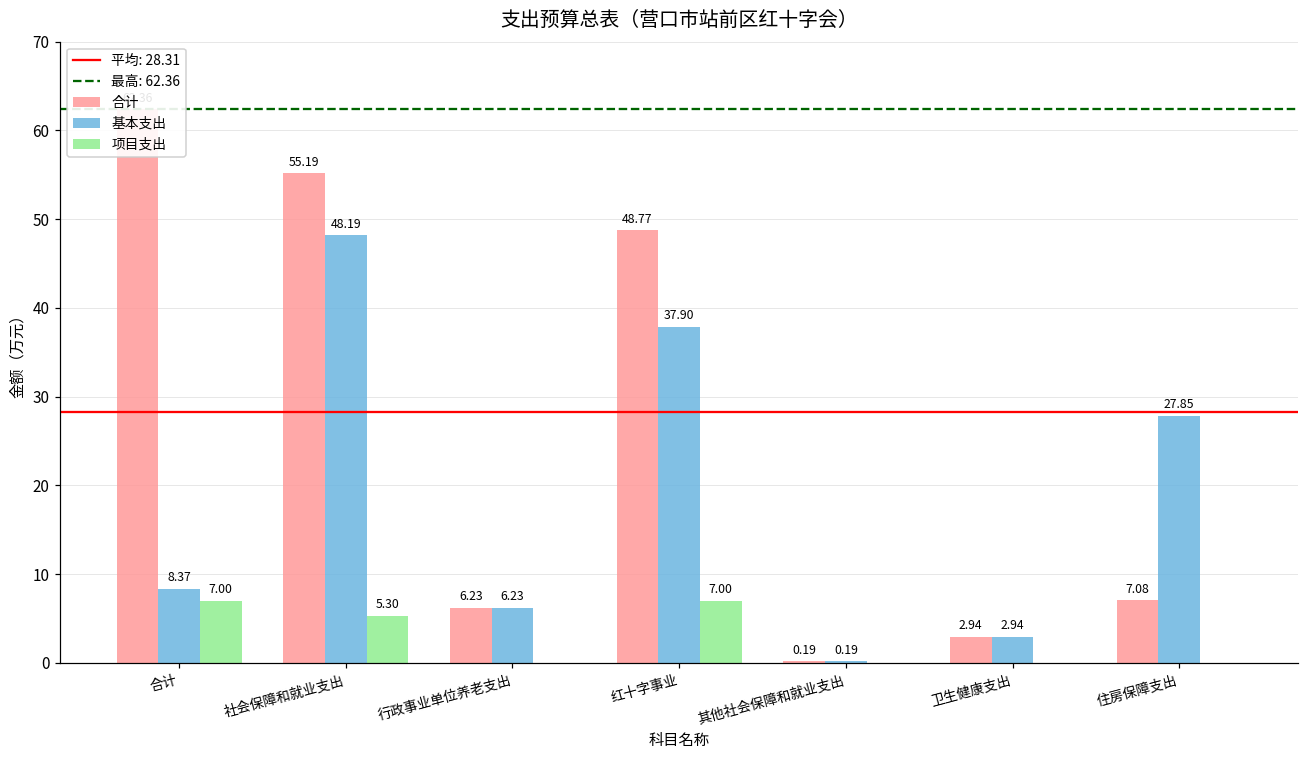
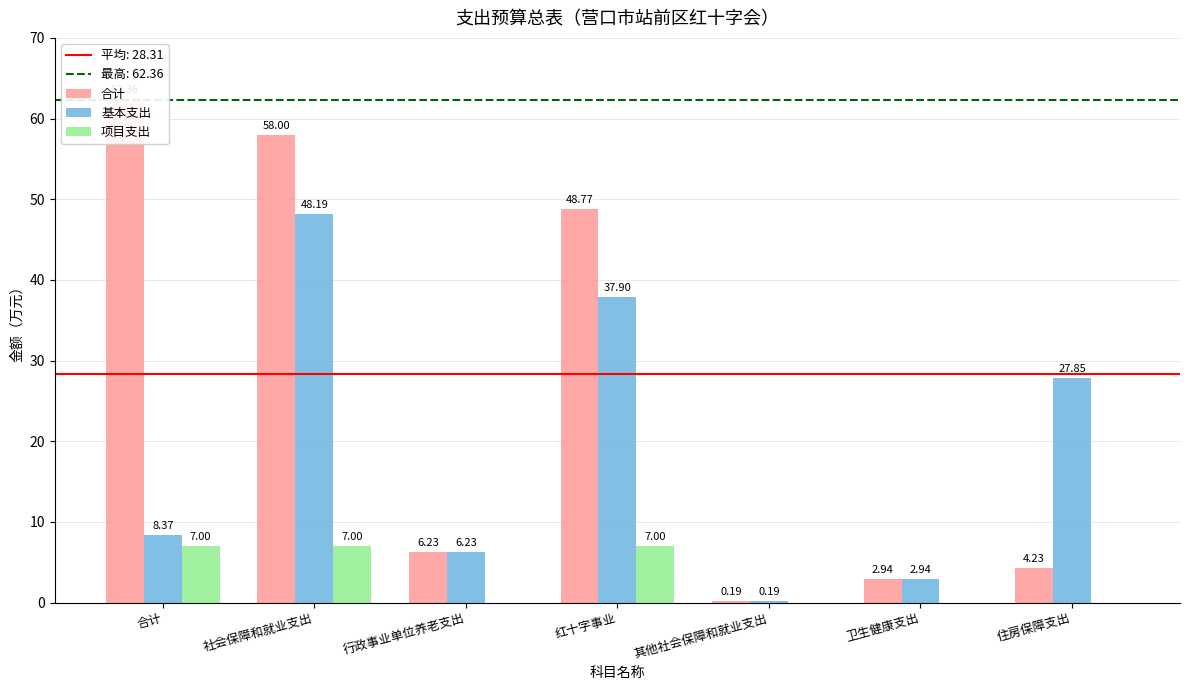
  {
    "合计": {
-     "社会保障和就业支出": 55.19,
+     "社会保障和就业支出": 58.00,
      "行政事业单位养老支出": 6.23,
      "红十字事业": 48.77,
      "其他社会保障和就业支出": 0.19,
      "卫生健康支出": 2.94,
-     "住房保障支出": 7.08
+     "住房保障支出": 4.23
    },
    "基本支出": {
      "合计": 8.37,
      "社会保障和就业支出": 48.19,
      "行政事业单位养老支出": 6.23,
      "红十字事业": 37.90,
      "其他社会保障和就业支出": 0.19,
      "卫生健康支出": 2.94,
      "住房保障支出": 27.85
    },
    "项目支出": {
      "合计": 7.00,
-     "社会保障和就业支出": 5.30,
+     "社会保障和就业支出": 7.00,
      "红十字事业": 7.00
    }
  }
